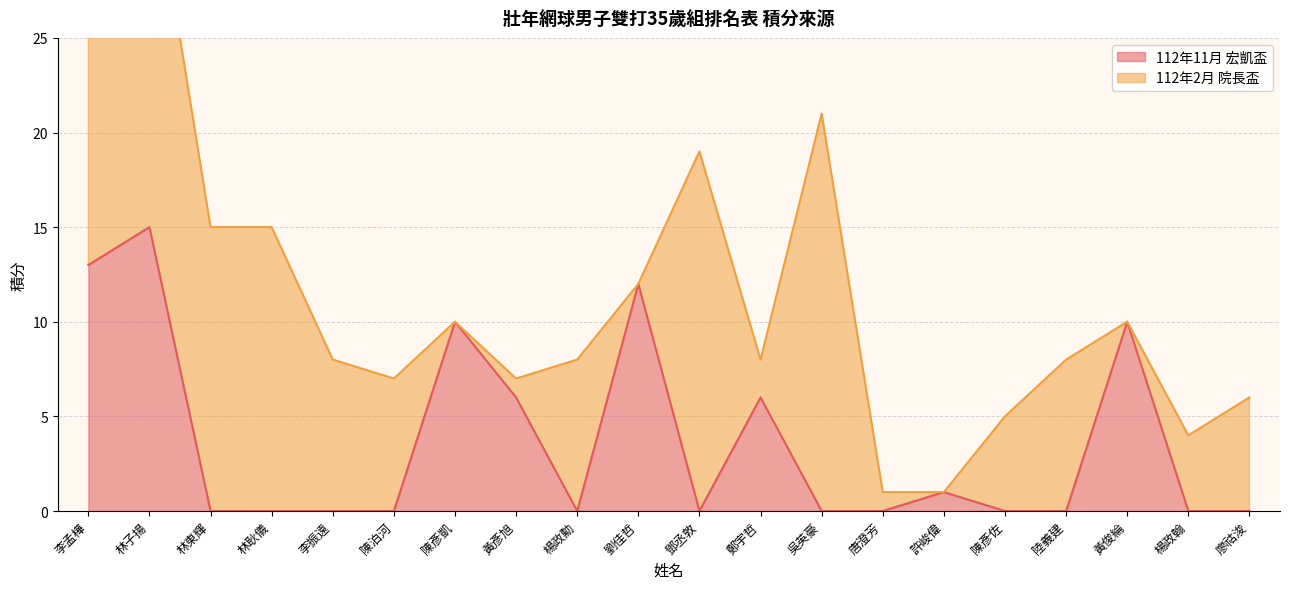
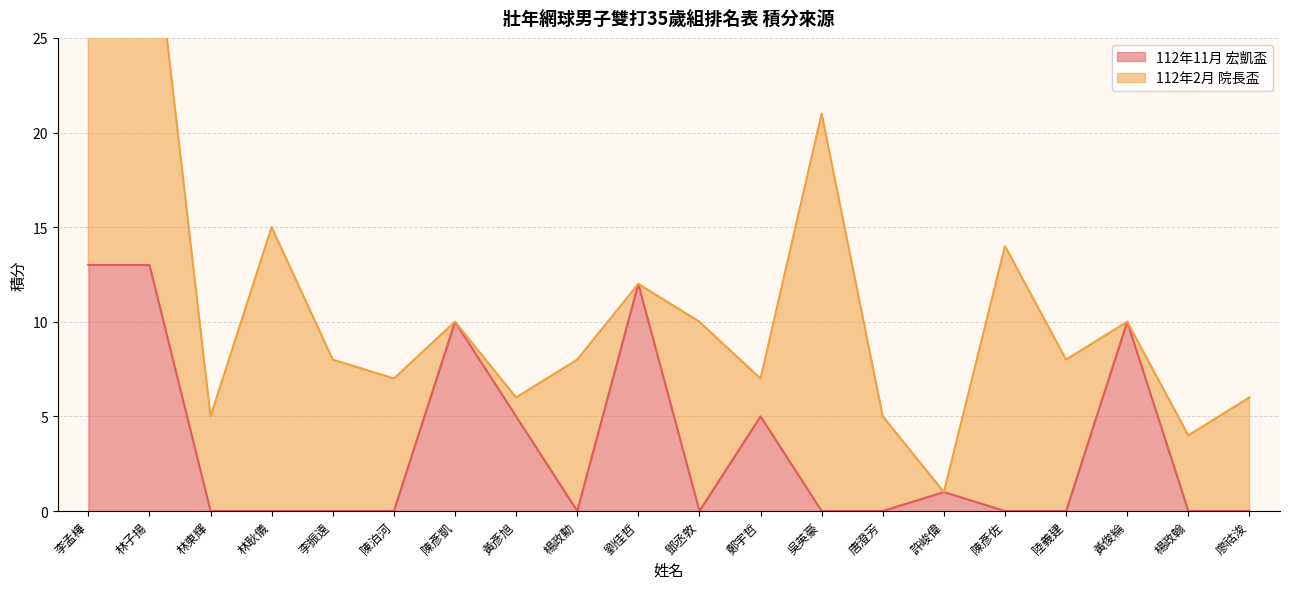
  {
    "112年11月 宏凱盃": {
      "李孟樺": 13,
-     "林子揚": 15,
+     "林子揚": 13,
      "林東輝": 0,
      "林耿儀": 0,
      "李振遠": 0,
      "陳泊河": 0,
-     "黃彥旭": 6,
+     "黃彥旭": 5,
      "楊政勳": 0,
      "鄧丞敦": 0,
-     "鄭宇哲": 6,
+     "鄭宇哲": 5,
      "吳英豪": 0,
      "唐澄芳": 0,
      "陳彥佐": 0,
      "陸義建": 0,
      "楊政翰": 0,
      "廖祜浚": 0
    },
    "112年2月 院長盃": {
-     "林東輝": 15,
+     "林東輝": 5,
      "林耿儀": 15,
      "李振遠": 8,
      "陳泊河": 7,
      "黃彥旭": 1,
      "楊政勳": 8,
-     "鄧丞敦": 19,
+     "鄧丞敦": 10,
      "鄭宇哲": 2,
      "吳英豪": 21,
-     "唐澄芳": 1,
-     "陳彥佐": 5,
+     "唐澄芳": 5,
+     "陳彥佐": 14,
      "陸義建": 8,
      "楊政翰": 4,
      "廖祜浚": 6
    }
  }
